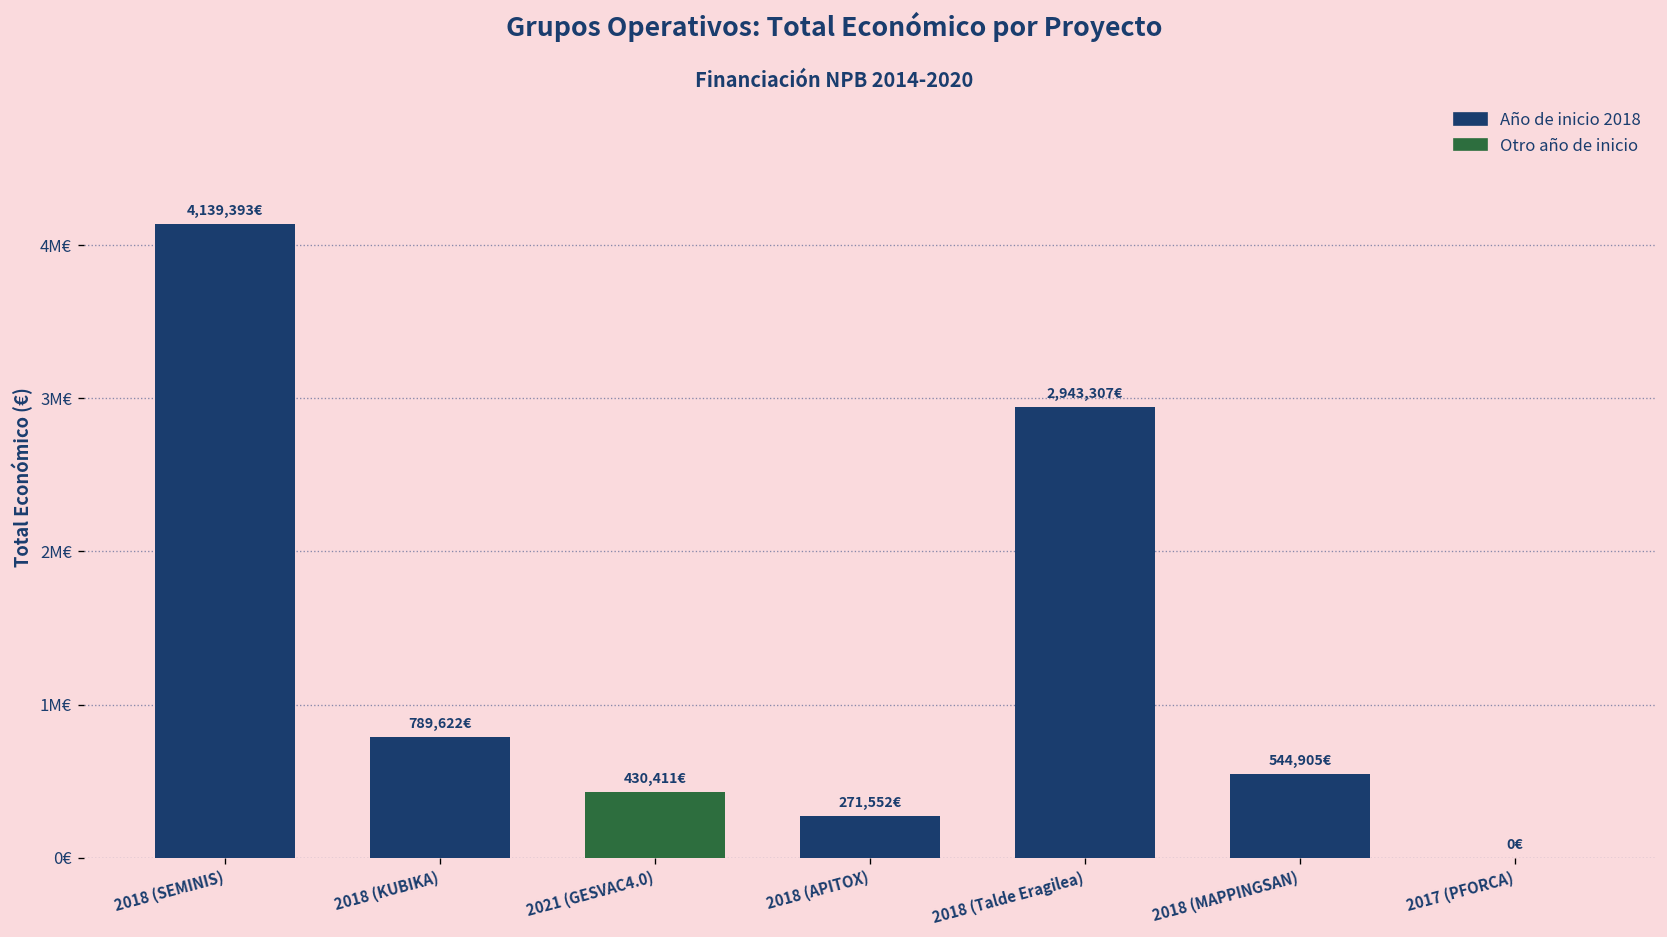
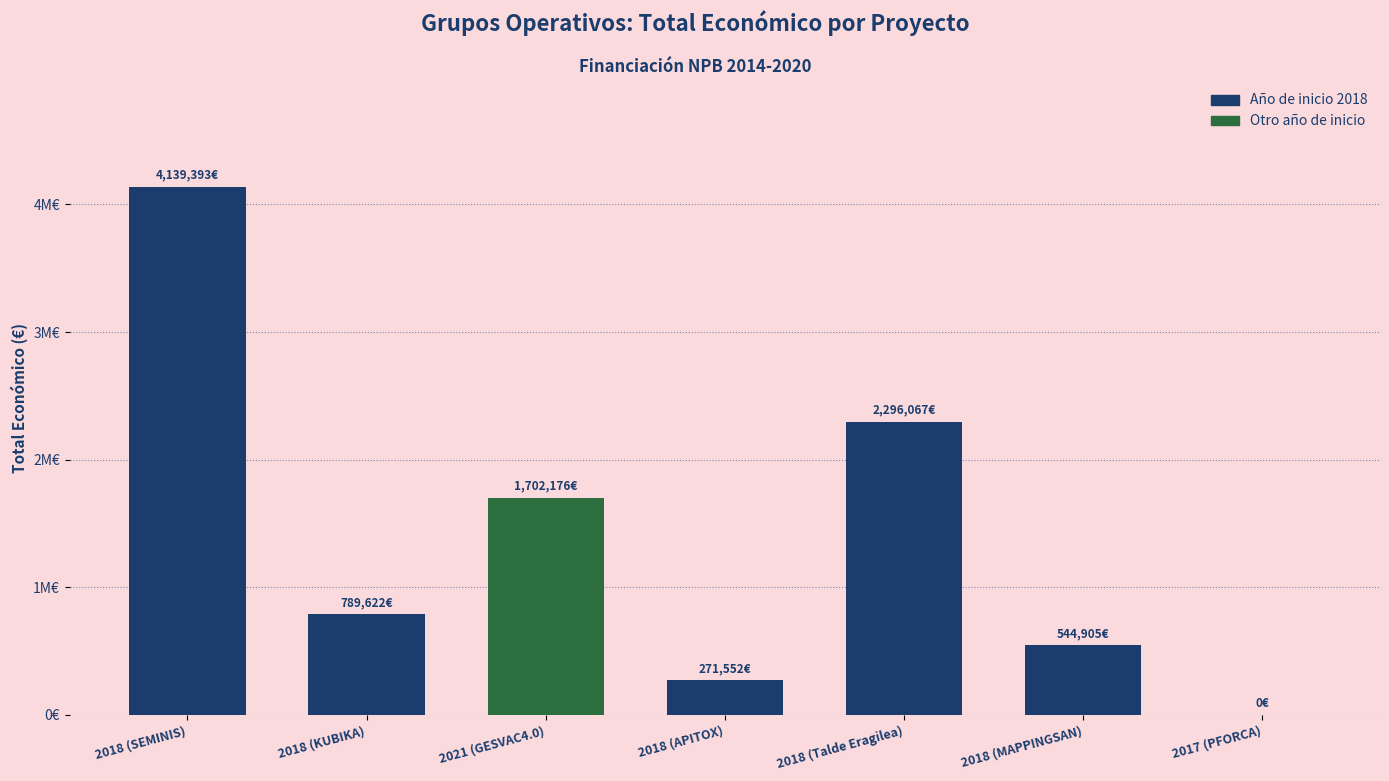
  {
    "2018 (SEMINIS)": "4,139,393€",
    "2018 (KUBIKA)": "789,622€",
-   "2021 (GESVAC4.0)": "430,411€",
+   "2021 (GESVAC4.0)": "1,702,176€",
    "2018 (APITOX)": "271,552€",
-   "2018 (Talde Eragilea)": "2,943,307€",
+   "2018 (Talde Eragilea)": "2,296,067€",
    "2018 (MAPPINGSAN)": "544,905€",
    "2017 (PFORCA)": "0€"
  }
